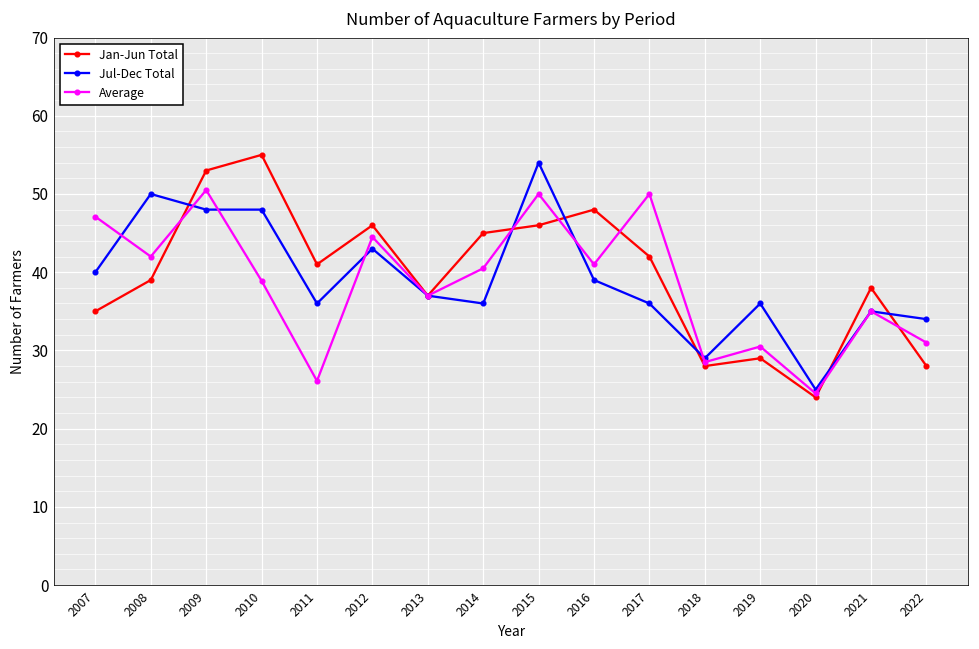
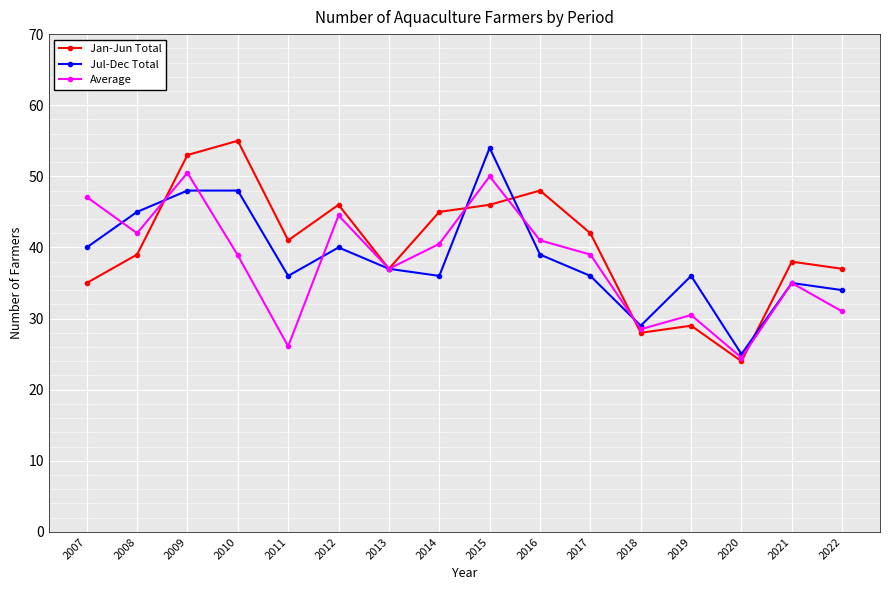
  {
    "Jan-Jun Total": {
      "2007": 35,
      "2008": 39,
      "2009": 53,
      "2010": 55,
      "2011": 41,
      "2012": 46,
      "2014": 45,
      "2015": 46,
      "2016": 48,
      "2017": 42,
      "2018": 28,
      "2019": 29,
      "2020": 24,
      "2021": 38,
-     "2022": 28
+     "2022": 37
    },
    "Jul-Dec Total": {
      "2007": 40,
-     "2008": 50,
+     "2008": 45,
      "2009": 48,
      "2010": 48,
      "2011": 36,
-     "2012": 43,
+     "2012": 40,
      "2014": 36,
      "2015": 54,
      "2016": 39,
      "2017": 36,
      "2018": 29,
      "2019": 36,
      "2020": 25,
      "2022": 34
    },
    "Average": {
      "2007": 47,
      "2008": 42,
      "2009": 51,
      "2010": 39,
      "2011": 26,
      "2012": 45,
      "2014": 41,
      "2015": 50,
      "2016": 41,
-     "2017": 50,
+     "2017": 39,
      "2018": 29,
      "2019": 31,
      "2020": 25,
      "2022": 31
    }
  }
